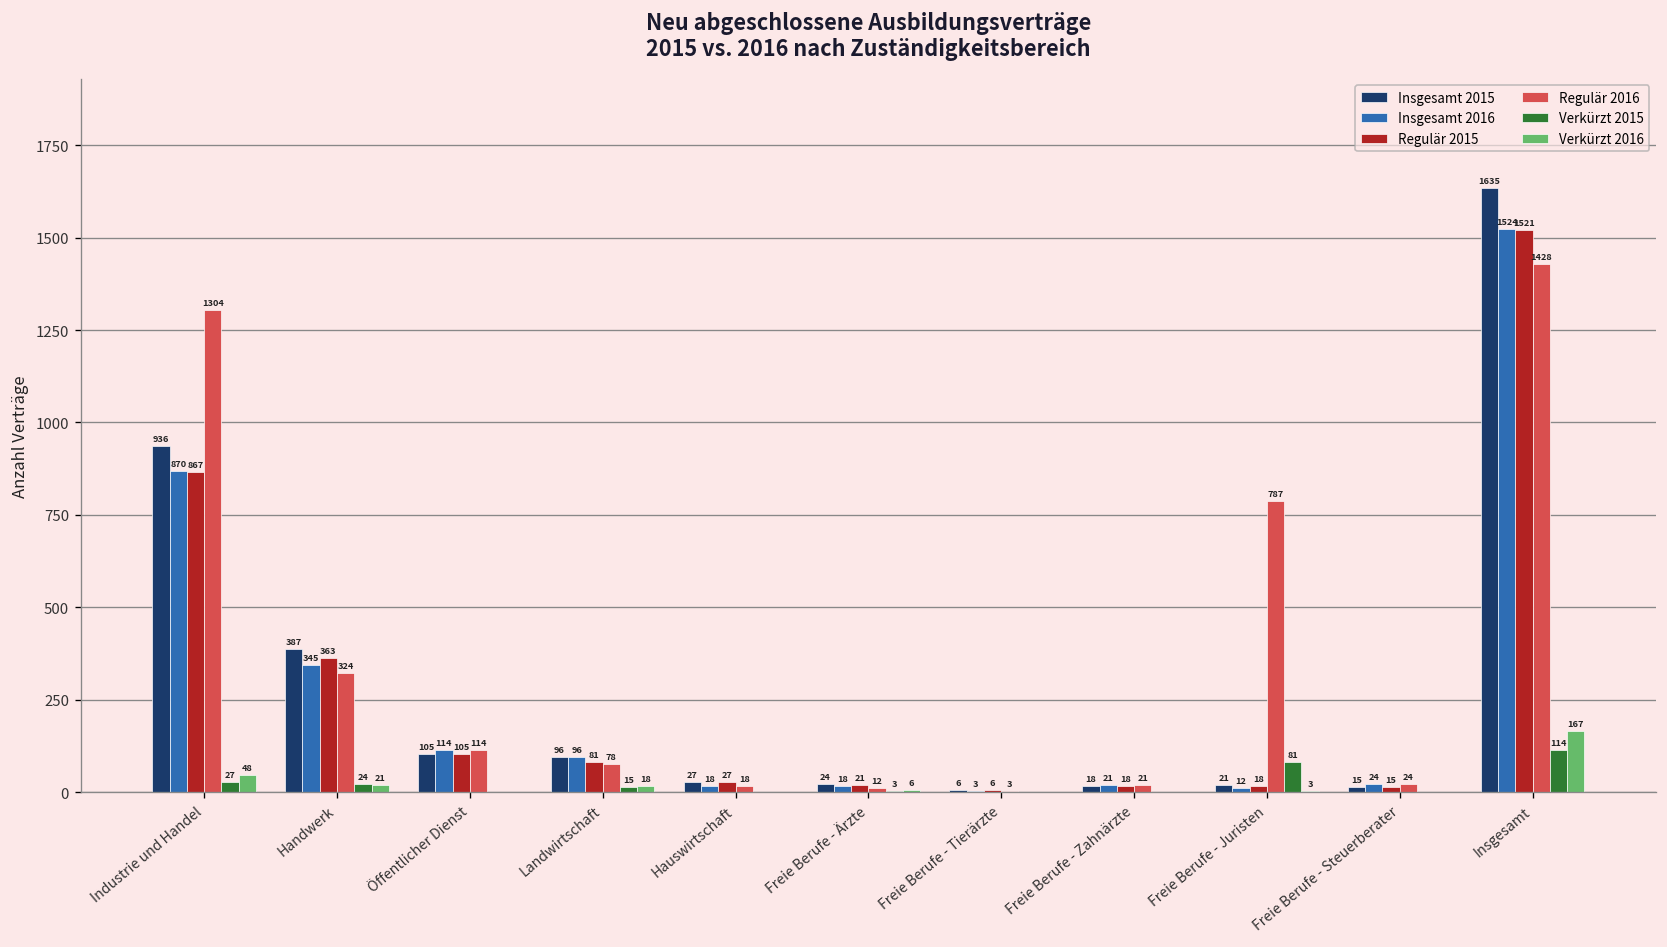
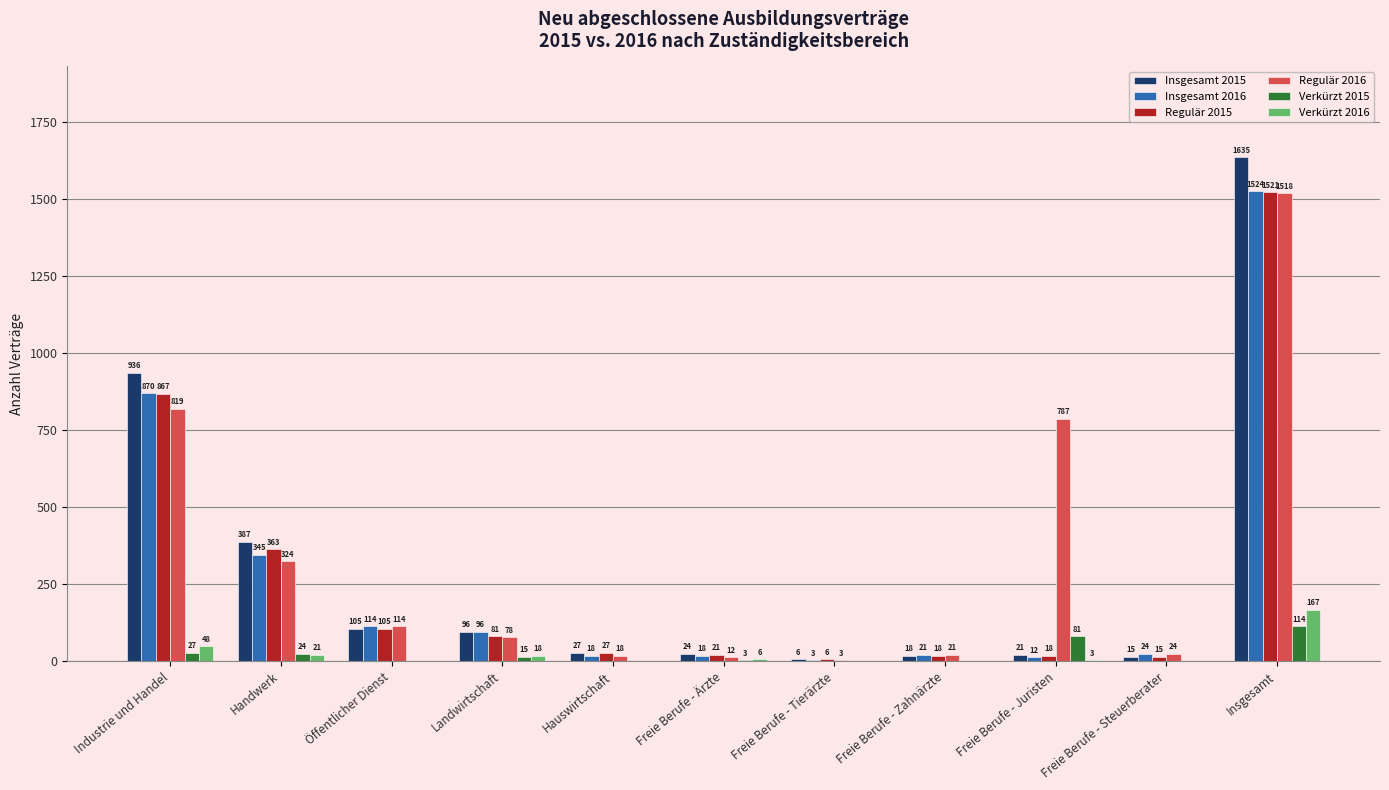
  {
    "Insgesamt 2015": {
      "Industrie und Handel": 936,
      "Handwerk": 387,
      "Öffentlicher Dienst": 105,
      "Landwirtschaft": 96,
      "Hauswirtschaft": 27,
      "Freie Berufe - Ärzte": 24,
      "Freie Berufe - Tierärzte": 6,
      "Freie Berufe - Zahnärzte": 18,
      "Freie Berufe - Juristen": 21,
      "Freie Berufe - Steuerberater": 15,
      "Insgesamt": 1635
    },
    "Insgesamt 2016": {
      "Industrie und Handel": 870,
      "Handwerk": 345,
      "Öffentlicher Dienst": 114,
      "Landwirtschaft": 96,
      "Hauswirtschaft": 18,
      "Freie Berufe - Ärzte": 18,
      "Freie Berufe - Tierärzte": 3,
      "Freie Berufe - Zahnärzte": 21,
      "Freie Berufe - Juristen": 12,
      "Freie Berufe - Steuerberater": 24
    },
    "Regulär 2015": {
      "Industrie und Handel": 867,
      "Handwerk": 363,
      "Öffentlicher Dienst": 105,
      "Landwirtschaft": 81,
      "Hauswirtschaft": 27,
      "Freie Berufe - Ärzte": 21,
      "Freie Berufe - Tierärzte": 6,
      "Freie Berufe - Zahnärzte": 18,
      "Freie Berufe - Juristen": 18,
      "Freie Berufe - Steuerberater": 15
    },
    "Regulär 2016": {
-     "Industrie und Handel": 1304,
+     "Industrie und Handel": 819,
      "Handwerk": 324,
      "Öffentlicher Dienst": 114,
      "Landwirtschaft": 78,
      "Hauswirtschaft": 18,
      "Freie Berufe - Ärzte": 12,
      "Freie Berufe - Tierärzte": 3,
      "Freie Berufe - Zahnärzte": 21,
      "Freie Berufe - Juristen": 787,
      "Freie Berufe - Steuerberater": 24,
-     "Insgesamt": 1428
+     "Insgesamt": 1518
    },
    "Verkürzt 2015": {
      "Industrie und Handel": 27,
      "Handwerk": 24,
      "Landwirtschaft": 15,
      "Freie Berufe - Ärzte": 3,
      "Freie Berufe - Juristen": 81,
      "Insgesamt": 114
    },
    "Verkürzt 2016": {
      "Industrie und Handel": 48,
      "Handwerk": 21,
      "Landwirtschaft": 18,
      "Freie Berufe - Ärzte": 6,
      "Freie Berufe - Juristen": 3,
      "Insgesamt": 167
    }
  }
